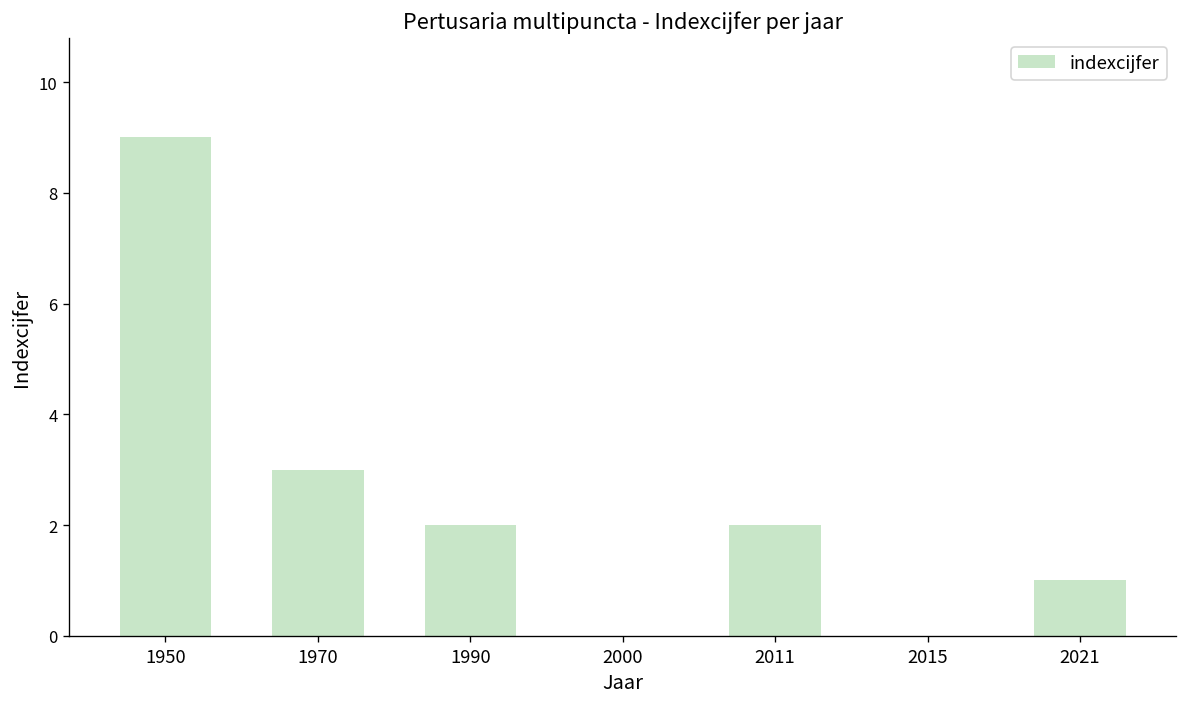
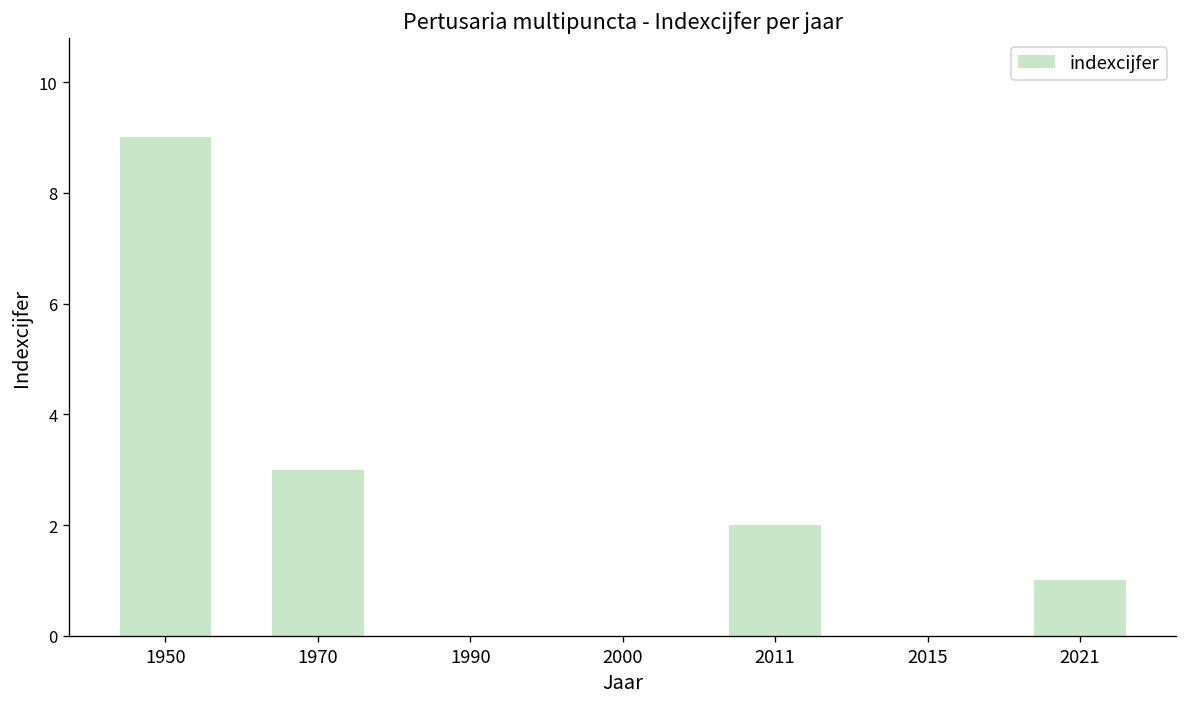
  {
    "1950": 9,
    "1970": 3,
-   "1990": 2,
+   "1990": 0,
    "2000": 0,
    "2011": 2,
    "2015": 0,
    "2021": 1
  }
